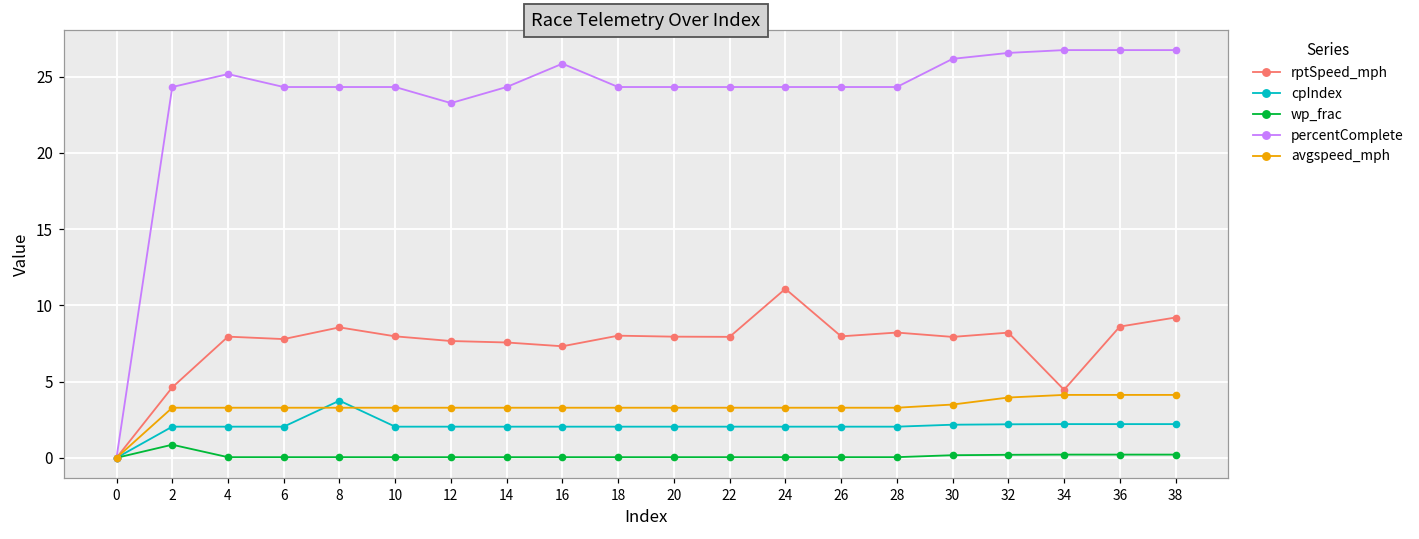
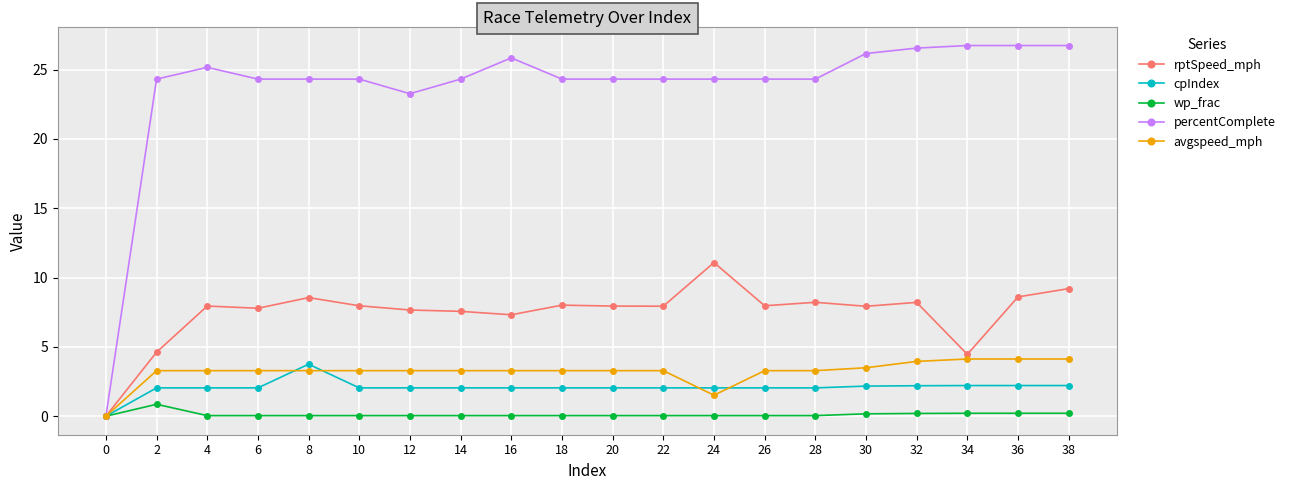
  {
    "rptSpeed_mph": {
      "2": 4.6,
      "4": 7.9,
      "6": 7.8,
      "8": 8.6,
      "10": 8.0,
      "12": 7.7,
      "14": 7.6,
      "16": 7.3,
      "18": 8.0,
      "20": 7.9,
      "22": 7.9,
      "24": 11.1,
      "26": 8.0,
      "28": 8.2,
      "30": 7.9,
      "32": 8.2,
      "34": 4.5,
      "36": 8.6,
      "38": 9.2
    },
    "cpIndex": {
      "2": 2.0,
      "4": 2.0,
      "6": 2.0,
      "8": 3.7,
      "10": 2.0,
      "12": 2.0,
      "14": 2.0,
      "16": 2.0,
      "18": 2.0,
      "20": 2.0,
      "22": 2.0,
      "24": 2.0,
      "26": 2.0,
      "28": 2.0,
      "30": 2.2,
      "32": 2.2,
      "34": 2.2,
      "36": 2.2,
      "38": 2.2
    },
    "wp_frac": {
      "2": 0.9,
      "4": 0.0,
      "6": 0.0,
      "8": 0.0,
      "10": 0.0,
      "12": 0.0,
      "14": 0.0,
      "16": 0.0,
      "18": 0.0,
      "20": 0.0,
      "22": 0.0,
      "24": 0.0,
      "26": 0.0,
      "28": 0.0,
      "30": 0.2,
      "32": 0.2,
      "34": 0.2,
      "36": 0.2,
      "38": 0.2
    },
    "percentComplete": {
      "2": 24.3,
      "4": 25.2,
      "6": 24.3,
      "8": 24.3,
      "10": 24.3,
      "12": 23.3,
      "14": 24.3,
      "16": 25.8,
      "18": 24.3,
      "20": 24.3,
      "22": 24.3,
      "24": 24.3,
      "26": 24.3,
      "28": 24.3,
      "30": 26.2,
      "32": 26.6,
      "34": 26.7,
      "36": 26.7,
      "38": 26.7
    },
    "avgspeed_mph": {
      "2": 3.3,
      "4": 3.3,
      "6": 3.3,
      "8": 3.3,
      "10": 3.3,
      "12": 3.3,
      "14": 3.3,
      "16": 3.3,
      "18": 3.3,
      "20": 3.3,
      "22": 3.3,
-     "24": 3.3,
+     "24": 1.5,
      "26": 3.3,
      "28": 3.3,
      "30": 3.5,
      "32": 4.0,
      "34": 4.1,
      "36": 4.1,
      "38": 4.1
    }
  }
